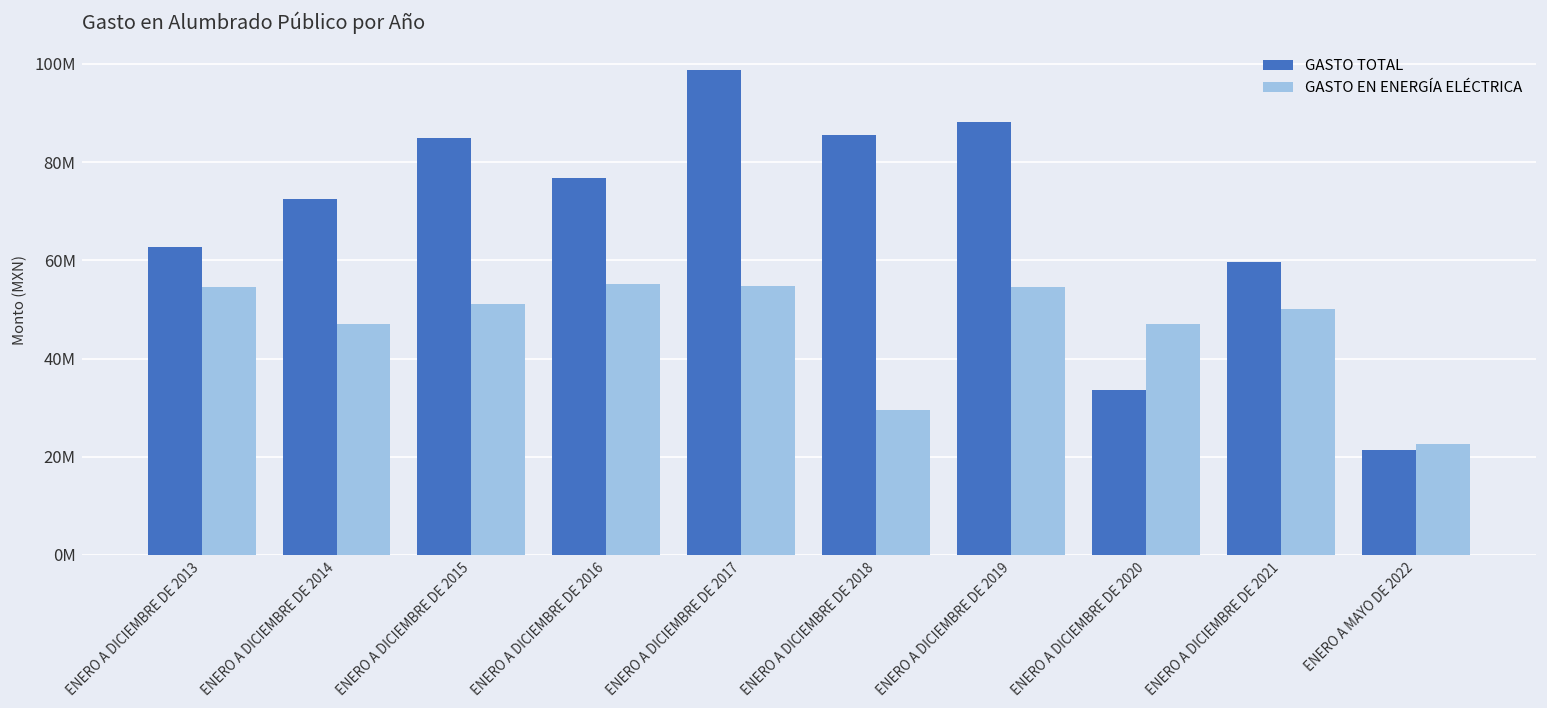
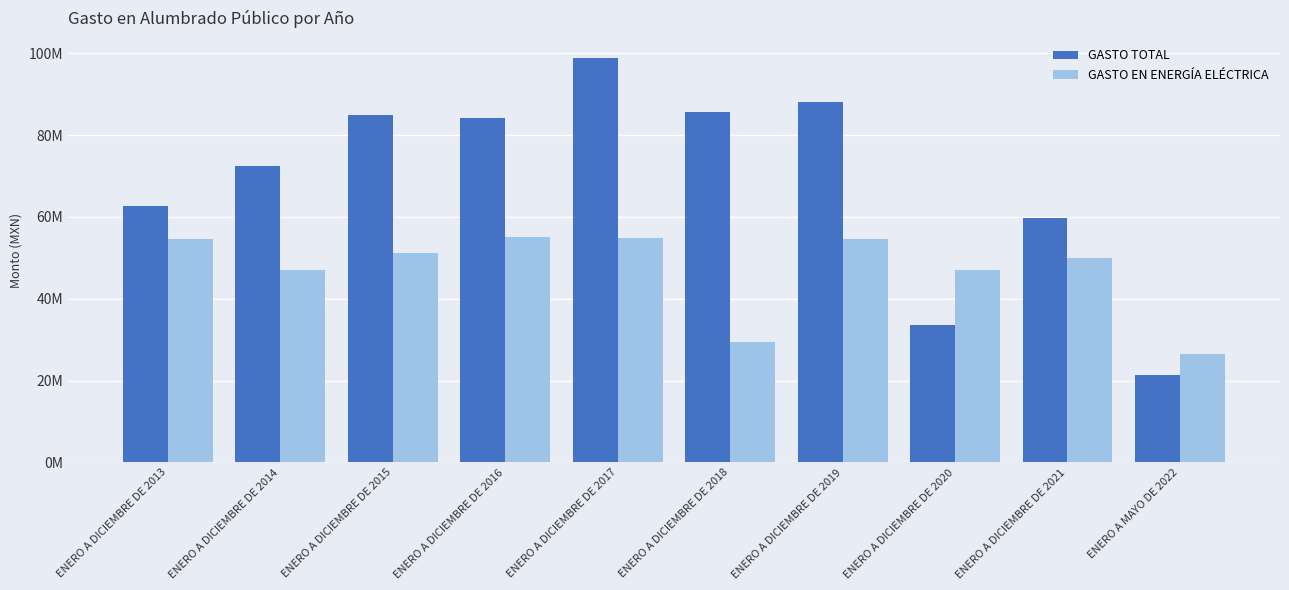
  {
    "GASTO TOTAL": {
      "ENERO A DICIEMBRE DE 2013": 63000000,
      "ENERO A DICIEMBRE DE 2014": 72000000,
      "ENERO A DICIEMBRE DE 2015": 85000000,
-     "ENERO A DICIEMBRE DE 2016": 77000000,
+     "ENERO A DICIEMBRE DE 2016": 84000000,
      "ENERO A DICIEMBRE DE 2017": 99000000,
      "ENERO A DICIEMBRE DE 2018": 86000000,
      "ENERO A DICIEMBRE DE 2019": 88000000,
      "ENERO A DICIEMBRE DE 2020": 34000000,
      "ENERO A DICIEMBRE DE 2021": 60000000,
      "ENERO A MAYO DE 2022": 21000000
    },
    "GASTO EN ENERGÍA ELÉCTRICA": {
      "ENERO A DICIEMBRE DE 2013": 55000000,
      "ENERO A DICIEMBRE DE 2014": 47000000,
      "ENERO A DICIEMBRE DE 2015": 51000000,
      "ENERO A DICIEMBRE DE 2016": 55000000,
      "ENERO A DICIEMBRE DE 2017": 55000000,
      "ENERO A DICIEMBRE DE 2018": 29000000,
      "ENERO A DICIEMBRE DE 2019": 55000000,
      "ENERO A DICIEMBRE DE 2020": 47000000,
      "ENERO A DICIEMBRE DE 2021": 50000000,
-     "ENERO A MAYO DE 2022": 23000000
+     "ENERO A MAYO DE 2022": 26000000
    }
  }
